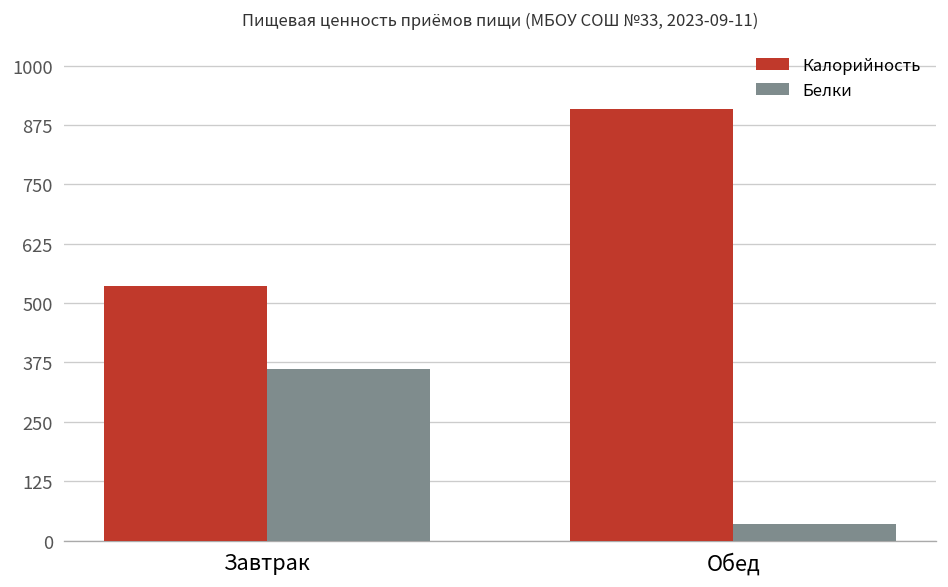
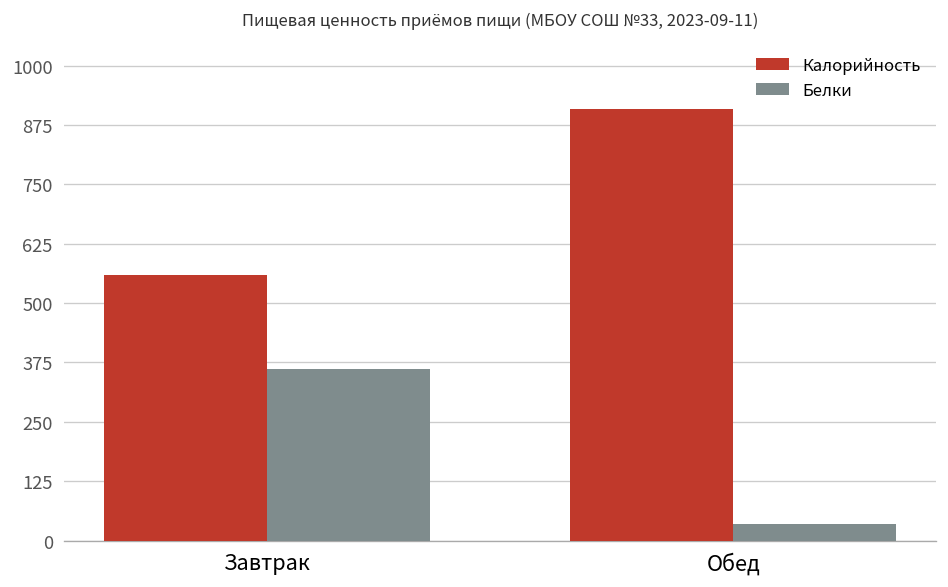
  {
    "Калорийность": {
-     "Завтрак": 540,
+     "Завтрак": 560,
      "Обед": 910
    },
    "Белки": {
      "Завтрак": 360,
      "Обед": 40
    }
  }
